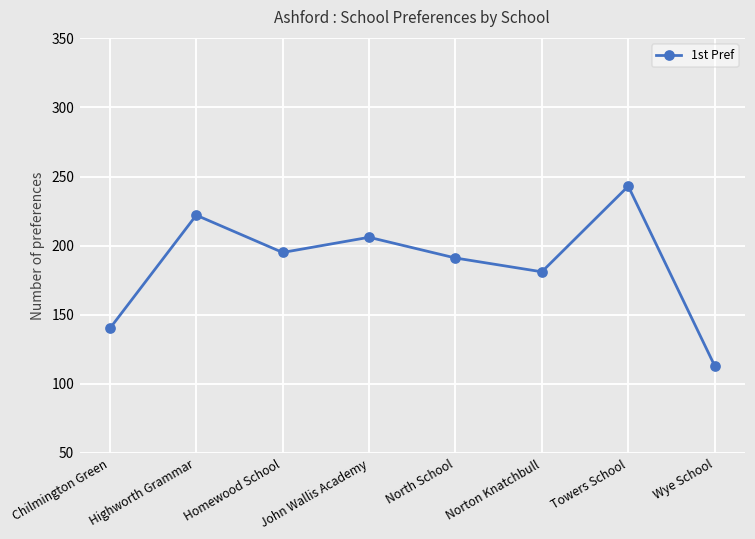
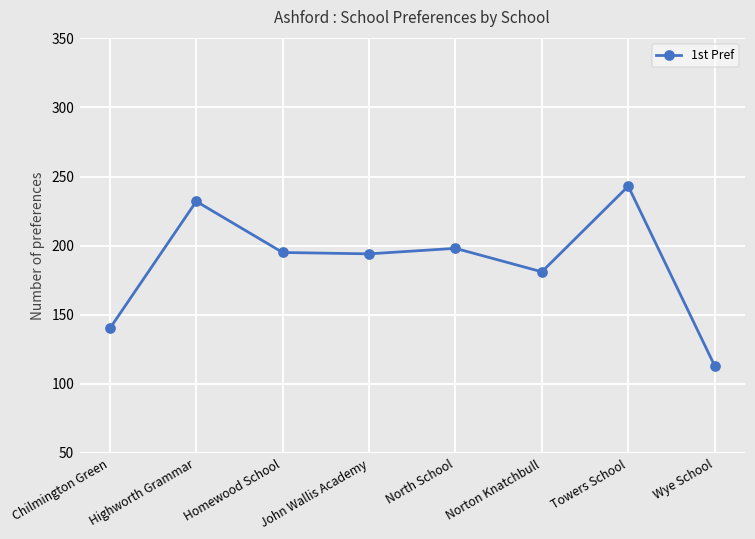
  {
    "Chilmington Green": 140,
-   "Highworth Grammar": 222,
+   "Highworth Grammar": 232,
    "Homewood School": 195,
-   "John Wallis Academy": 206,
-   "North School": 191,
+   "John Wallis Academy": 194,
+   "North School": 198,
    "Norton Knatchbull": 181,
    "Towers School": 243,
    "Wye School": 113
  }
